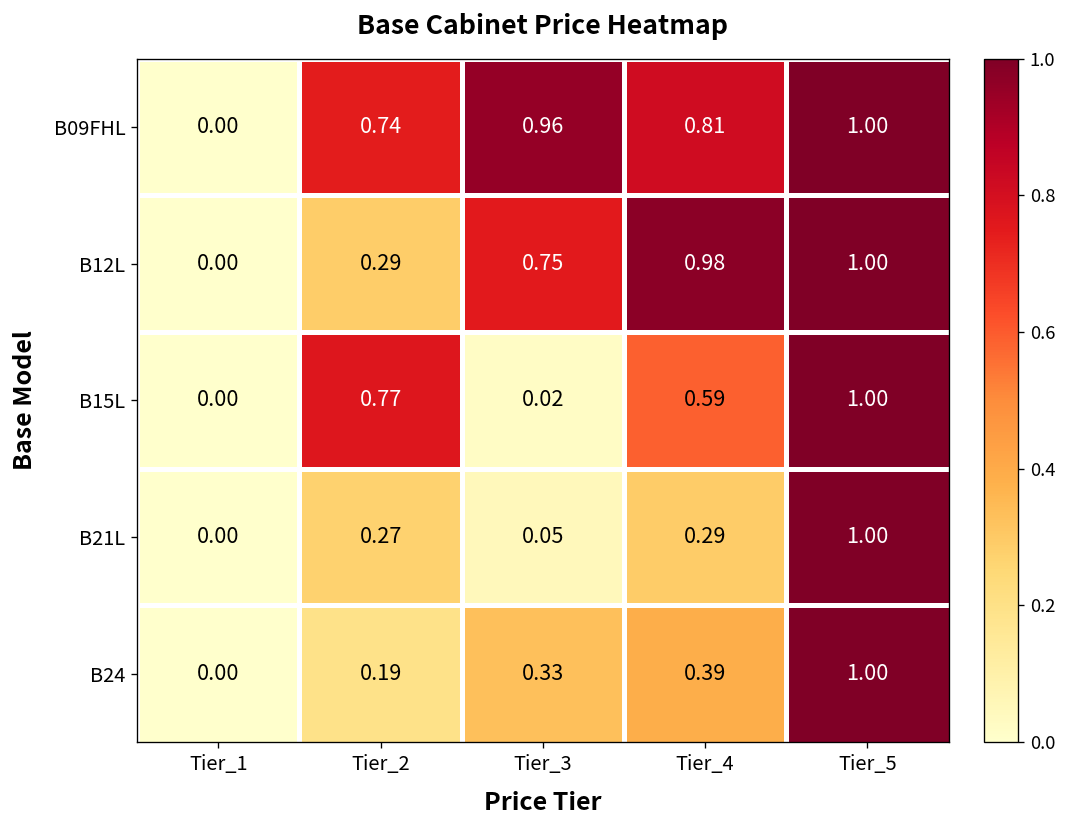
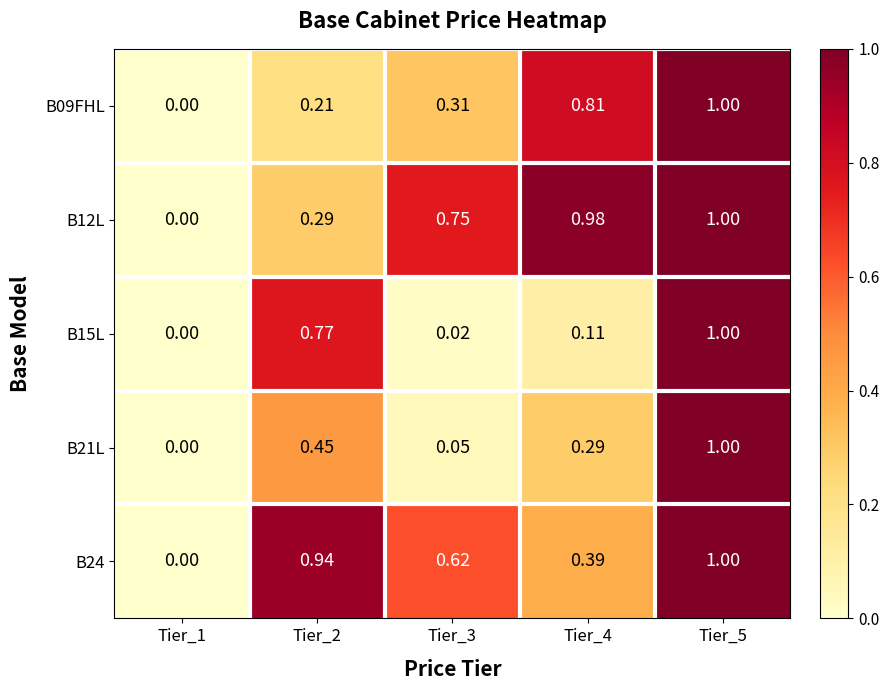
  {
    "B09FHL": {
      "Tier_1": 0.00,
-     "Tier_2": 0.74,
-     "Tier_3": 0.96,
+     "Tier_2": 0.21,
+     "Tier_3": 0.31,
      "Tier_4": 0.81,
      "Tier_5": 1.00
    },
    "B12L": {
      "Tier_1": 0.00,
      "Tier_2": 0.29,
      "Tier_3": 0.75,
      "Tier_4": 0.98,
      "Tier_5": 1.00
    },
    "B15L": {
      "Tier_1": 0.00,
      "Tier_2": 0.77,
      "Tier_3": 0.02,
-     "Tier_4": 0.59,
+     "Tier_4": 0.11,
      "Tier_5": 1.00
    },
    "B21L": {
      "Tier_1": 0.00,
-     "Tier_2": 0.27,
+     "Tier_2": 0.45,
      "Tier_3": 0.05,
      "Tier_4": 0.29,
      "Tier_5": 1.00
    },
    "B24": {
      "Tier_1": 0.00,
-     "Tier_2": 0.19,
-     "Tier_3": 0.33,
+     "Tier_2": 0.94,
+     "Tier_3": 0.62,
      "Tier_4": 0.39,
      "Tier_5": 1.00
    }
  }
